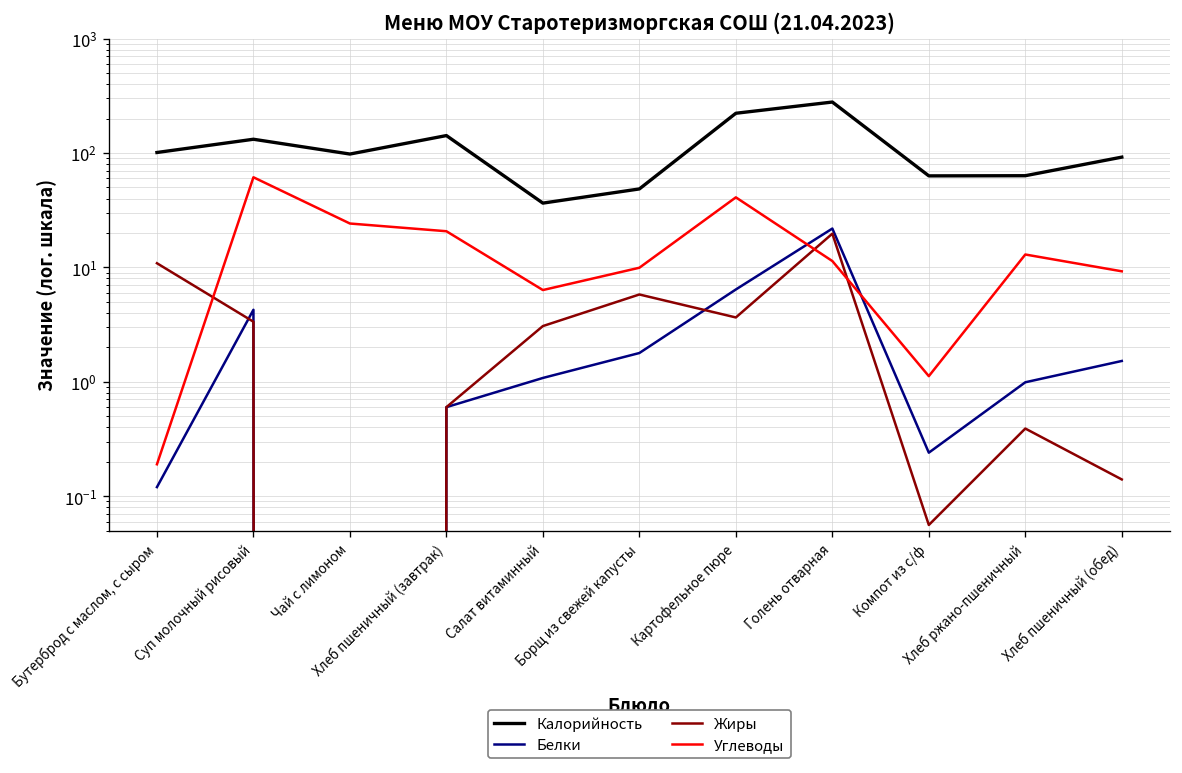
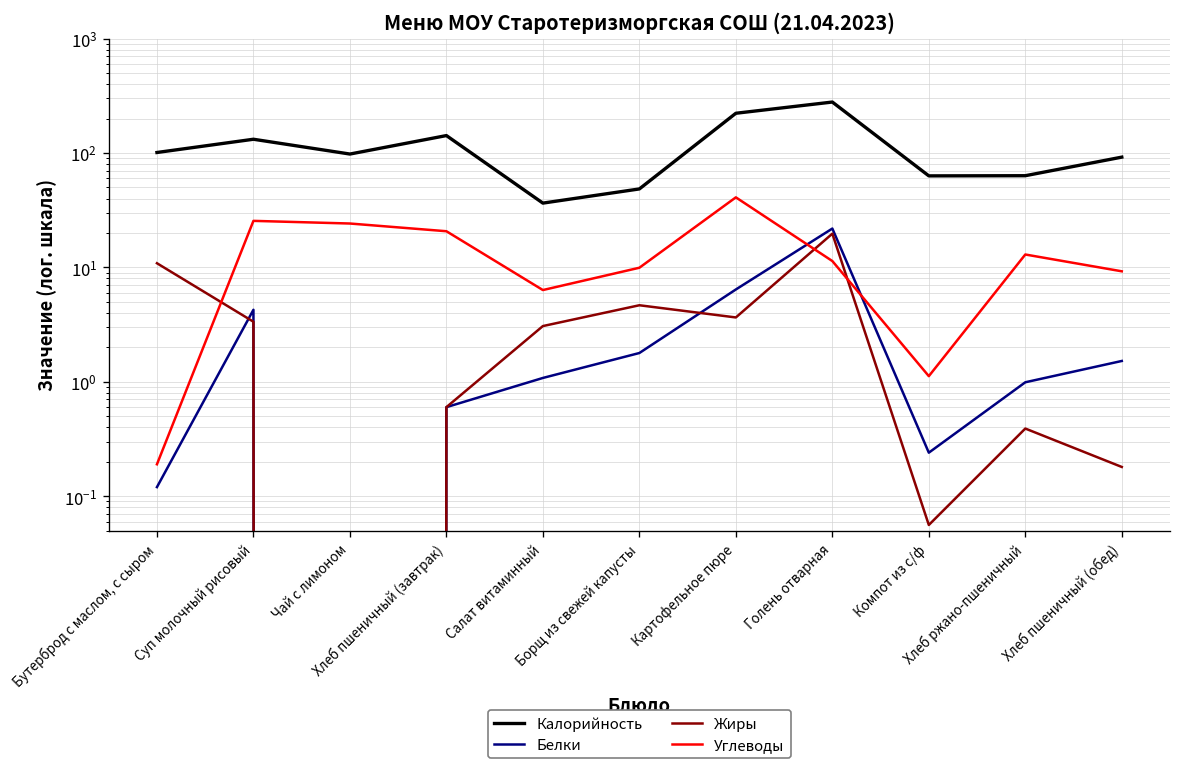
  {
    "Калорийность": {
      "Бутерброд с маслом, с сыром": 100,
      "Суп молочный рисовый": 130,
      "Чай с лимоном": 100,
      "Хлеб пшеничный (завтрак)": 140,
      "Салат витаминный": 36,
      "Борщ из свежей капусты": 50,
      "Картофельное пюре": 220,
      "Голень отварная": 280,
      "Компот из с/ф": 60,
      "Хлеб ржано-пшеничный": 60,
      "Хлеб пшеничный (обед)": 90
    },
    "Белки": {
      "Бутерброд с маслом, с сыром": 0.12,
      "Суп молочный рисовый": 4,
      "Салат витаминный": 1.1,
      "Борщ из свежей капусты": 1.8,
      "Картофельное пюре": 6,
      "Голень отварная": 22,
      "Компот из с/ф": 0.24,
      "Хлеб ржано-пшеничный": 1.0,
      "Хлеб пшеничный (обед)": 1.5
    },
    "Жиры": {
      "Бутерброд с маслом, с сыром": 11,
      "Суп молочный рисовый": 3.3,
      "Салат витаминный": 3.1,
-     "Борщ из свежей капусты": 6,
+     "Борщ из свежей капусты": 5,
      "Картофельное пюре": 3.7,
      "Голень отварная": 20,
      "Компот из с/ф": 0.06,
      "Хлеб ржано-пшеничный": 0.39,
-     "Хлеб пшеничный (обед)": 0.14
+     "Хлеб пшеничный (обед)": 0.18
    },
    "Углеводы": {
      "Бутерброд с маслом, с сыром": 0.19,
-     "Суп молочный рисовый": 60,
+     "Суп молочный рисовый": 26,
      "Чай с лимоном": 24,
      "Хлеб пшеничный (завтрак)": 21,
      "Салат витаминный": 6,
      "Борщ из свежей капусты": 10,
      "Картофельное пюре": 41,
      "Голень отварная": 11,
      "Компот из с/ф": 1.1,
      "Хлеб ржано-пшеничный": 13,
      "Хлеб пшеничный (обед)": 9
    }
  }
